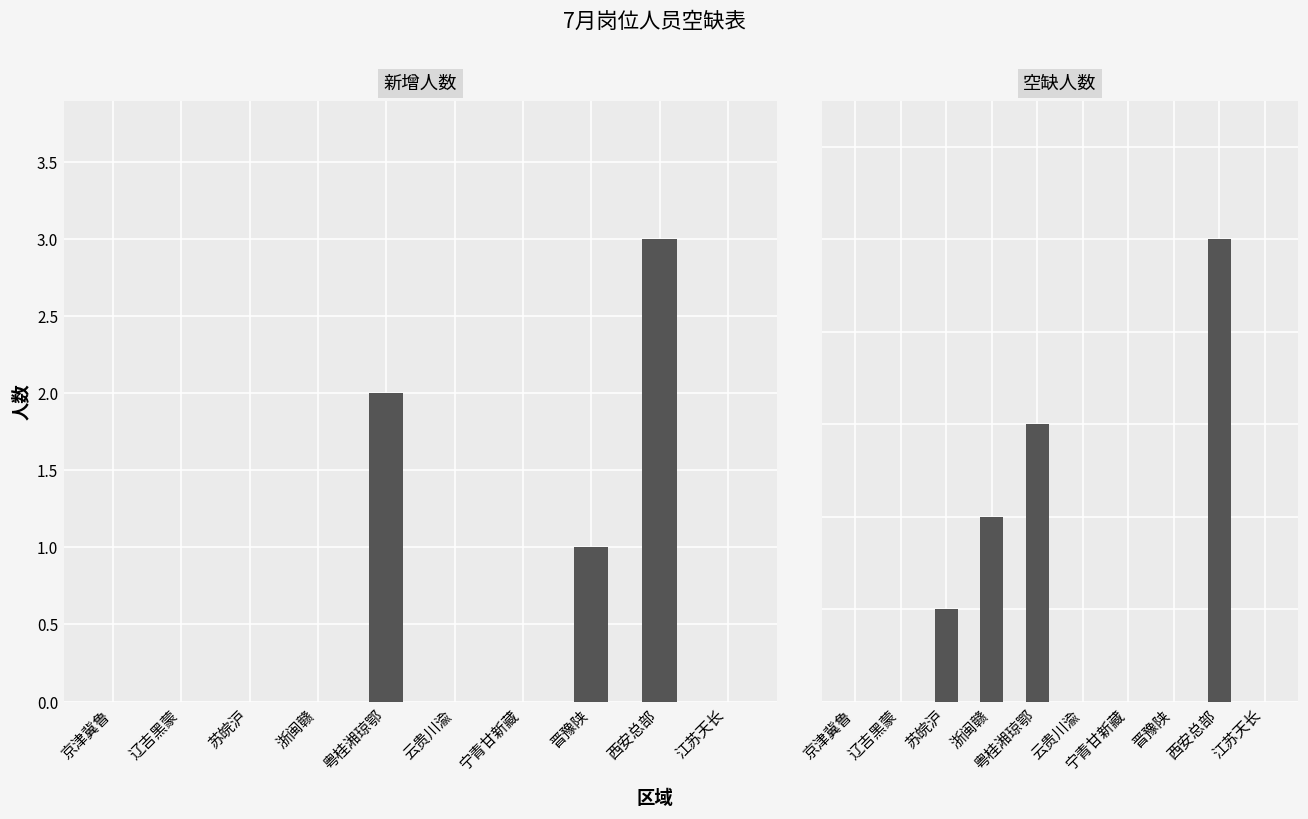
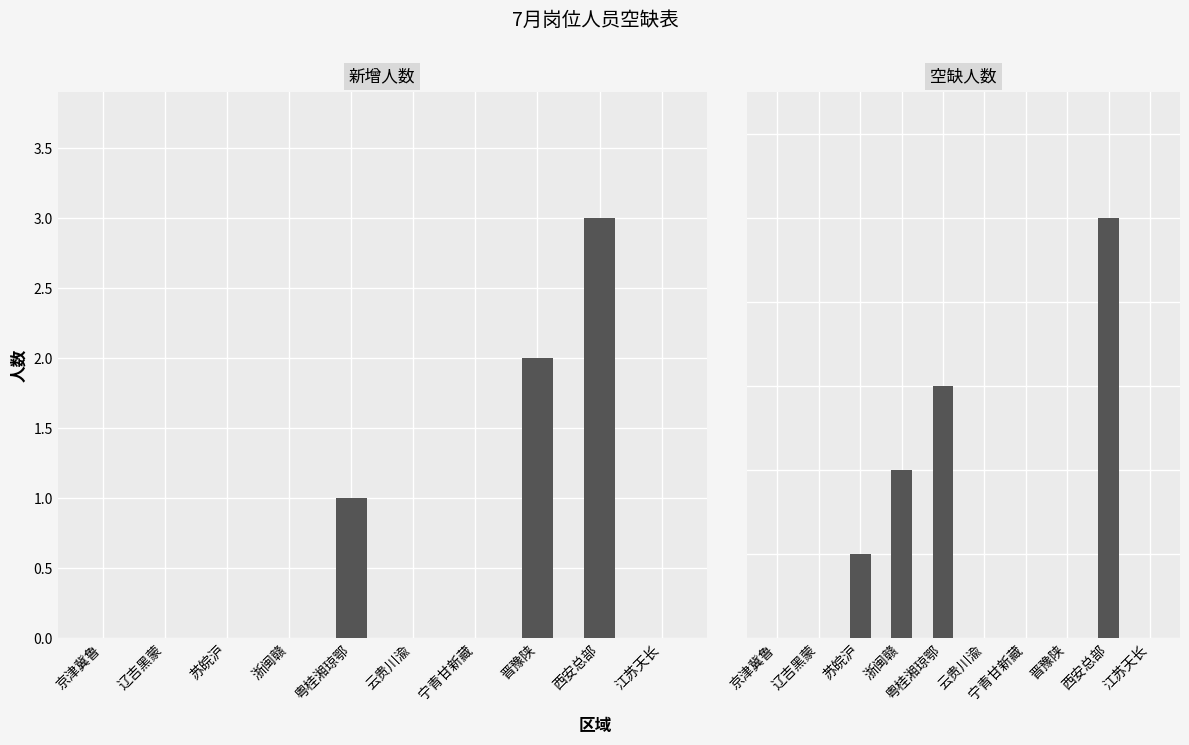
  {
    "新增人数": {
      "京津冀鲁": 0,
      "辽吉黑蒙": 0,
      "苏皖沪": 0,
      "浙闽赣": 0,
-     "粤桂湘琼鄂": 2,
+     "粤桂湘琼鄂": 1,
      "云贵川渝": 0,
      "宁青甘新藏": 0,
-     "晋豫陕": 1,
+     "晋豫陕": 2,
      "西安总部": 3,
      "江苏天长": 0
    }
  }
